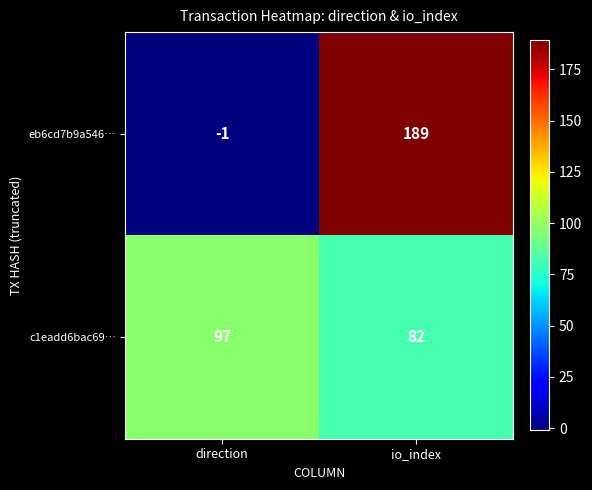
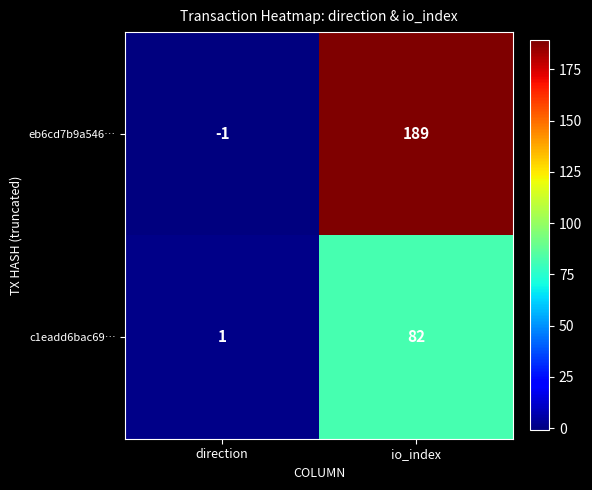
  {
    "eb6cd7b9a546…": {
      "direction": -1,
      "io_index": 189
    },
    "c1eadd6bac69…": {
-     "direction": 97,
+     "direction": 1,
      "io_index": 82
    }
  }
